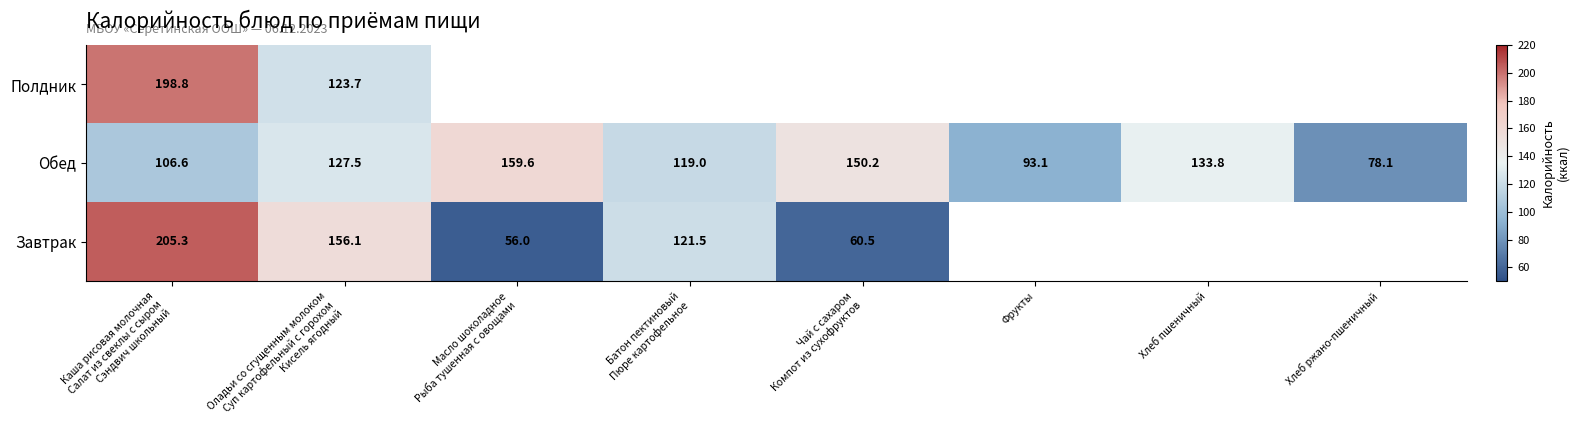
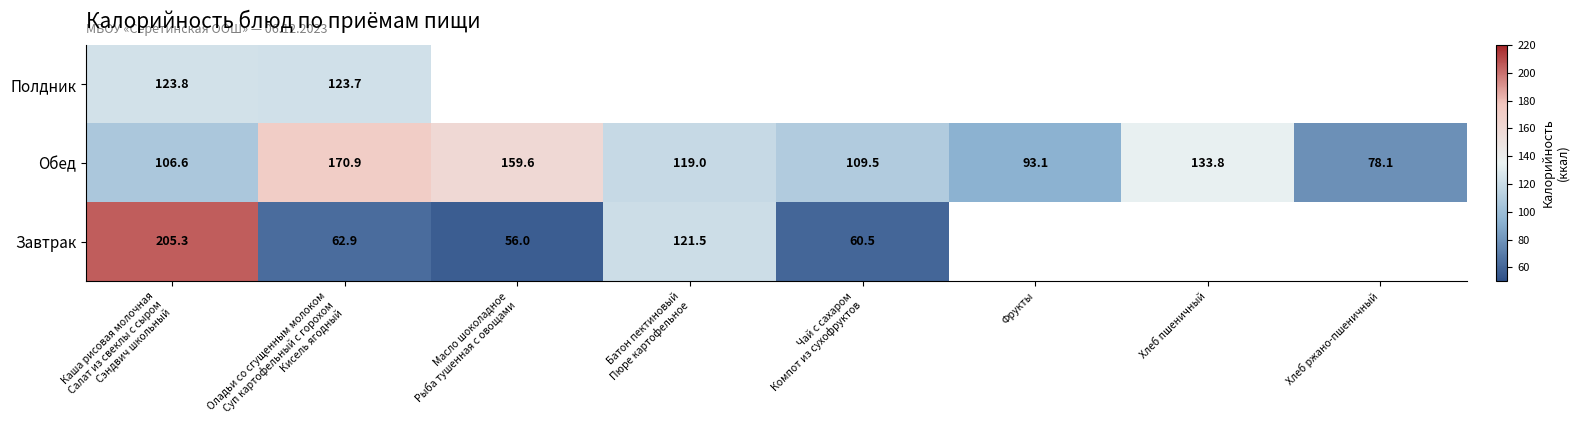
  {
    "Полдник": {
-     "Каша рисовая молочная Салат из свеклы с сыром Сэндвич школьный": 198.8,
+     "Каша рисовая молочная Салат из свеклы с сыром Сэндвич школьный": 123.8,
      "Оладьи со сгущенным молоком Суп картофельный с горохом Кисель ягодный": 123.7
    },
    "Обед": {
      "Каша рисовая молочная Салат из свеклы с сыром Сэндвич школьный": 106.6,
-     "Оладьи со сгущенным молоком Суп картофельный с горохом Кисель ягодный": 127.5,
+     "Оладьи со сгущенным молоком Суп картофельный с горохом Кисель ягодный": 170.9,
      "Масло шоколадное Рыба тушенная с овощами": 159.6,
      "Батон пектиновый Пюре картофельное": 119.0,
-     "Чай с сахаром Компот из сухофруктов": 150.2,
+     "Чай с сахаром Компот из сухофруктов": 109.5,
      "Фрукты": 93.1,
      "Хлеб пшеничный": 133.8,
      "Хлеб ржано-пшеничный": 78.1
    },
    "Завтрак": {
      "Каша рисовая молочная Салат из свеклы с сыром Сэндвич школьный": 205.3,
-     "Оладьи со сгущенным молоком Суп картофельный с горохом Кисель ягодный": 156.1,
+     "Оладьи со сгущенным молоком Суп картофельный с горохом Кисель ягодный": 62.9,
      "Масло шоколадное Рыба тушенная с овощами": 56.0,
      "Батон пектиновый Пюре картофельное": 121.5,
      "Чай с сахаром Компот из сухофруктов": 60.5
    }
  }
